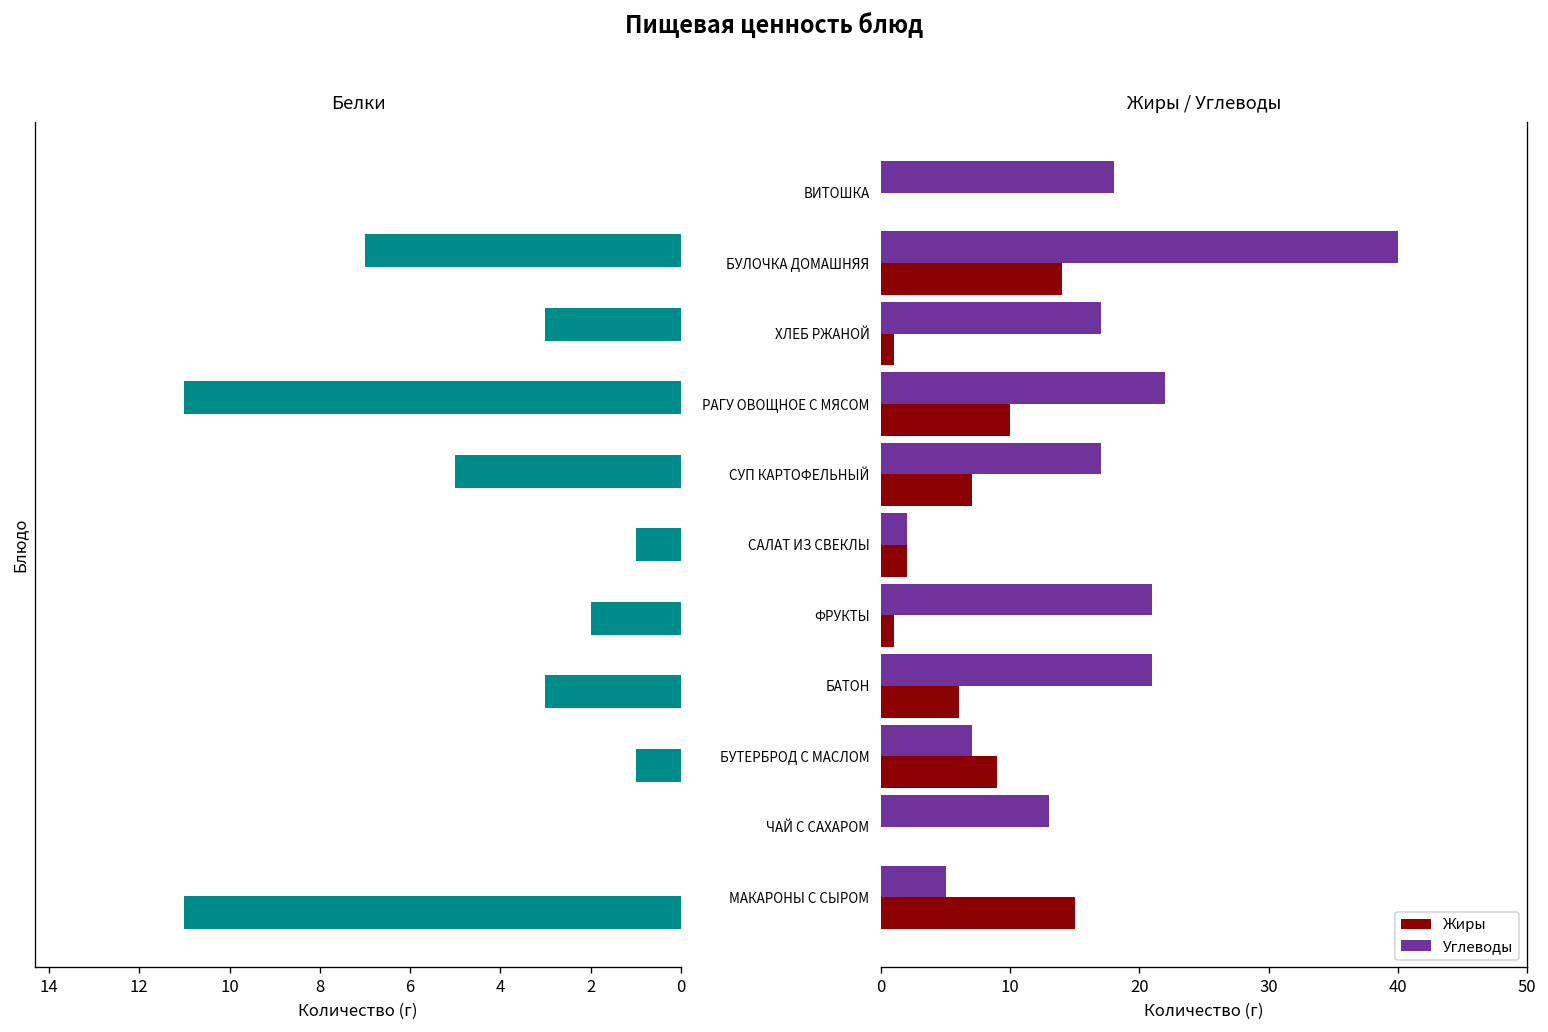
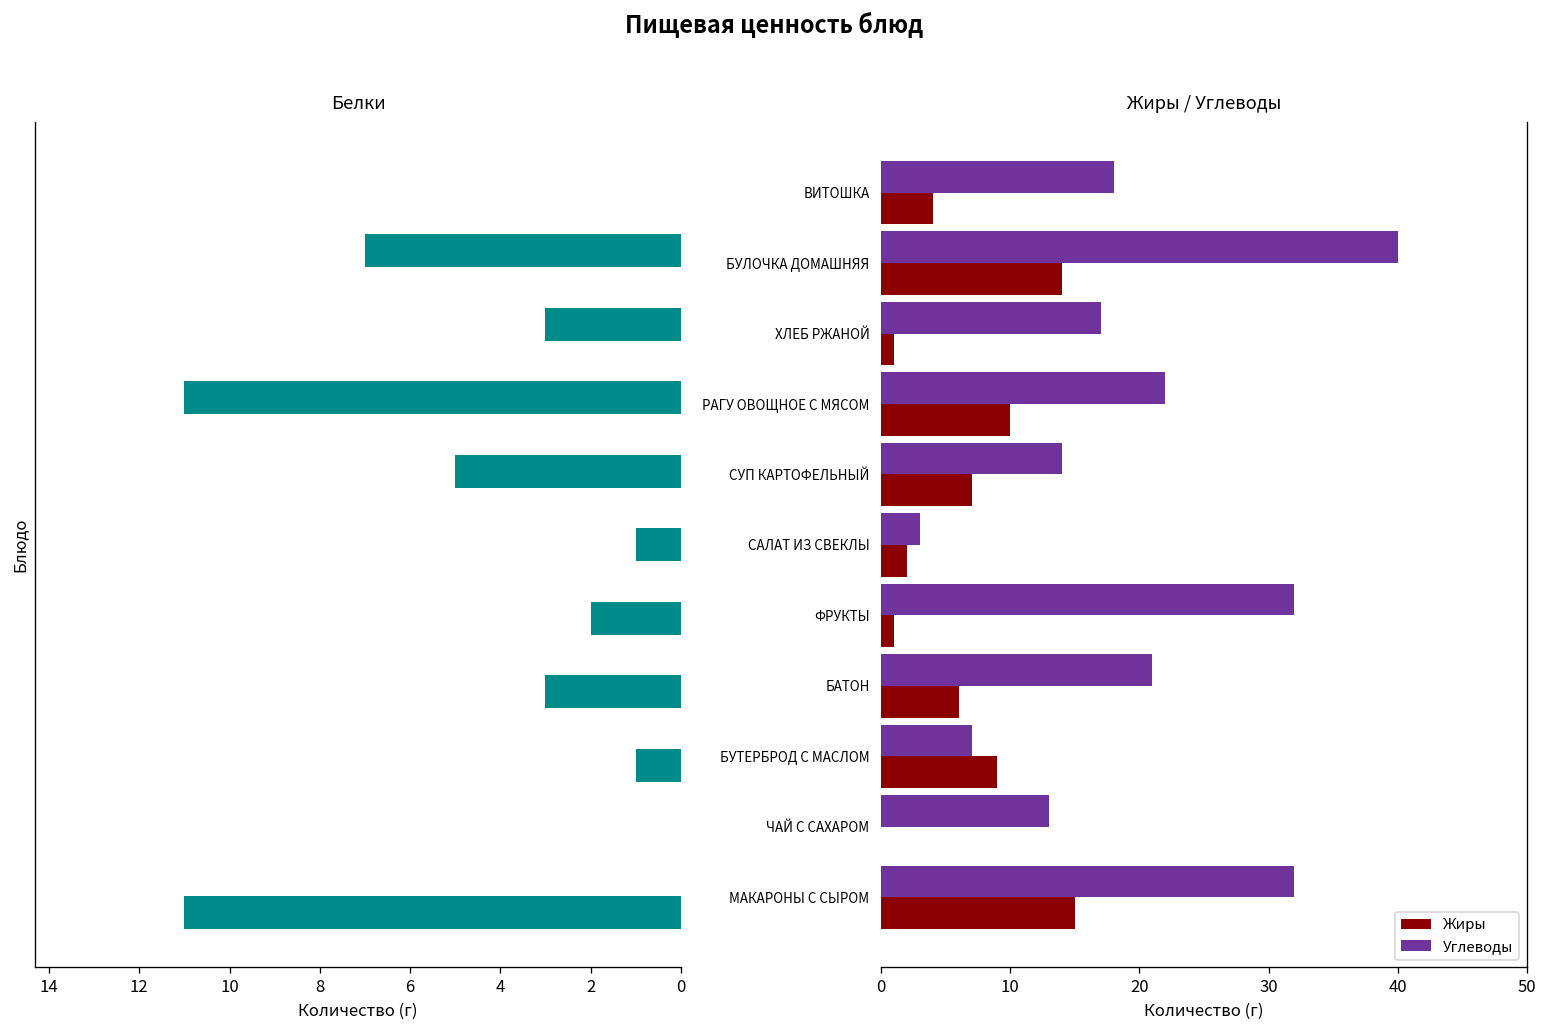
  {
    "Жиры / Углеводы": {
      "Жиры": {
-       "ВИТОШКА": 0,
+       "ВИТОШКА": 4,
        "БУЛОЧКА ДОМАШНЯЯ": 14,
        "ХЛЕБ РЖАНОЙ": 1,
        "РАГУ ОВОЩНОЕ С МЯСОМ": 10,
        "СУП КАРТОФЕЛЬНЫЙ": 7,
        "САЛАТ ИЗ СВЕКЛЫ": 2,
        "ФРУКТЫ": 1,
        "БАТОН": 6,
        "БУТЕРБРОД С МАСЛОМ": 9,
        "ЧАЙ С САХАРОМ": 0,
        "МАКАРОНЫ С СЫРОМ": 15
      },
      "Углеводы": {
        "ВИТОШКА": 18,
        "БУЛОЧКА ДОМАШНЯЯ": 40,
        "ХЛЕБ РЖАНОЙ": 17,
        "РАГУ ОВОЩНОЕ С МЯСОМ": 22,
-       "СУП КАРТОФЕЛЬНЫЙ": 17,
-       "САЛАТ ИЗ СВЕКЛЫ": 2,
-       "ФРУКТЫ": 21,
+       "СУП КАРТОФЕЛЬНЫЙ": 14,
+       "САЛАТ ИЗ СВЕКЛЫ": 3,
+       "ФРУКТЫ": 32,
        "БАТОН": 21,
        "БУТЕРБРОД С МАСЛОМ": 7,
        "ЧАЙ С САХАРОМ": 13,
-       "МАКАРОНЫ С СЫРОМ": 5
+       "МАКАРОНЫ С СЫРОМ": 32
      }
    }
  }
